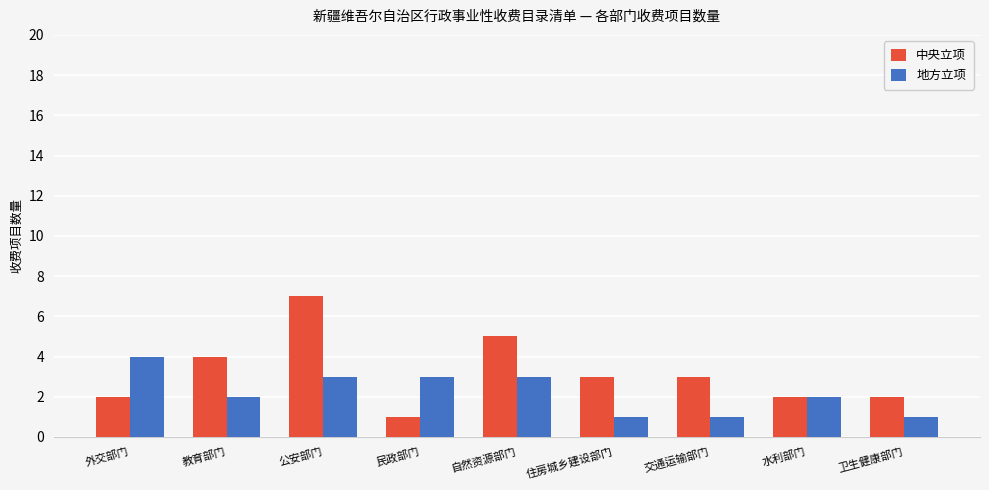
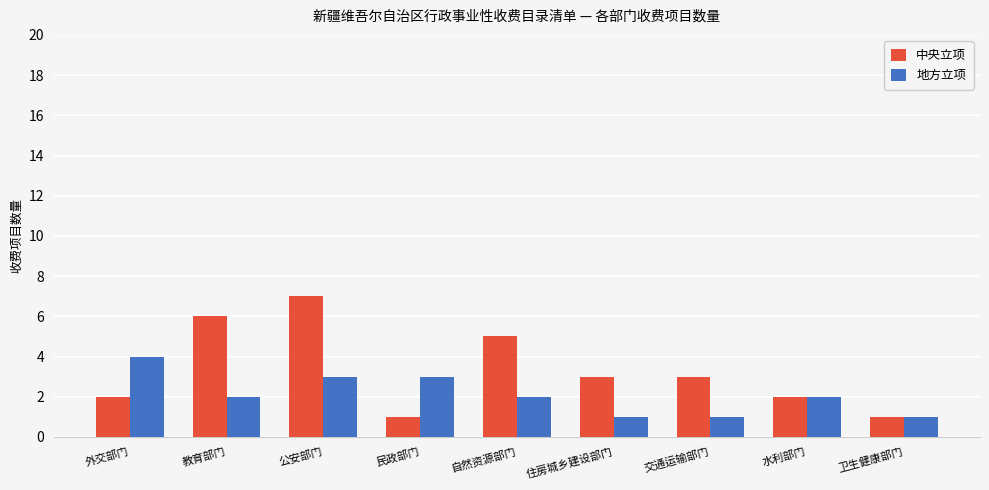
  {
    "中央立项": {
      "外交部门": 2,
-     "教育部门": 4,
+     "教育部门": 6,
      "公安部门": 7,
      "民政部门": 1,
      "自然资源部门": 5,
      "住房城乡建设部门": 3,
      "交通运输部门": 3,
      "水利部门": 2,
-     "卫生健康部门": 2
+     "卫生健康部门": 1
    },
    "地方立项": {
      "外交部门": 4,
      "教育部门": 2,
      "公安部门": 3,
      "民政部门": 3,
-     "自然资源部门": 3,
+     "自然资源部门": 2,
      "住房城乡建设部门": 1,
      "交通运输部门": 1,
      "水利部门": 2,
      "卫生健康部门": 1
    }
  }
